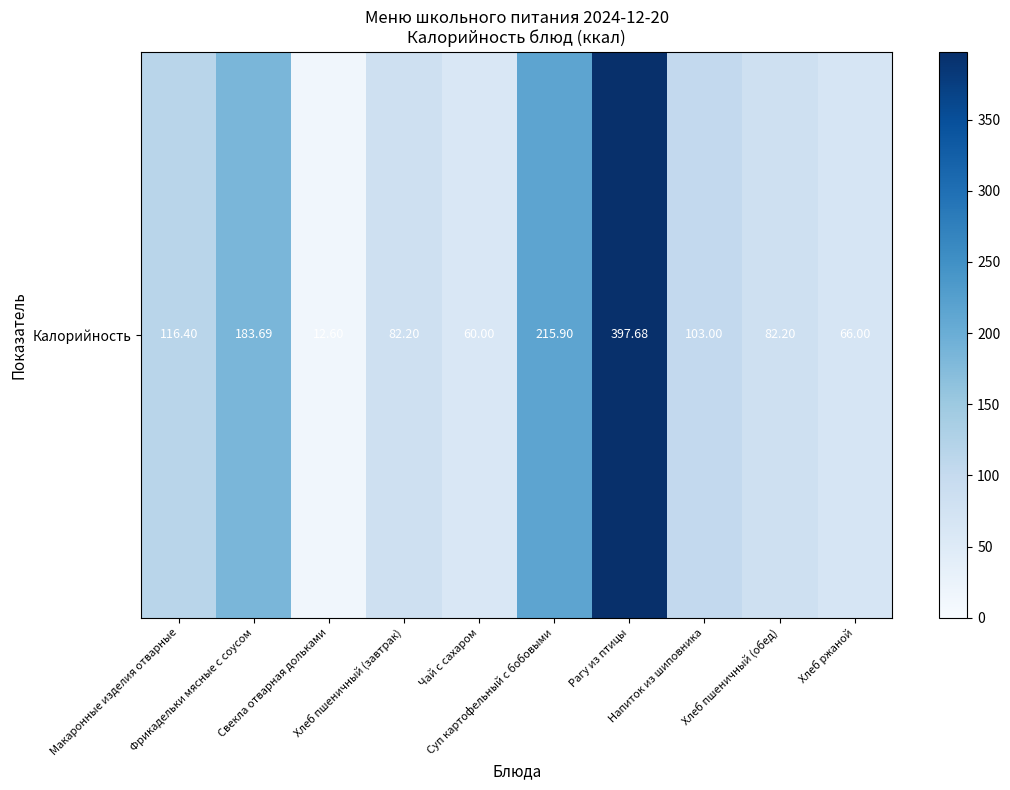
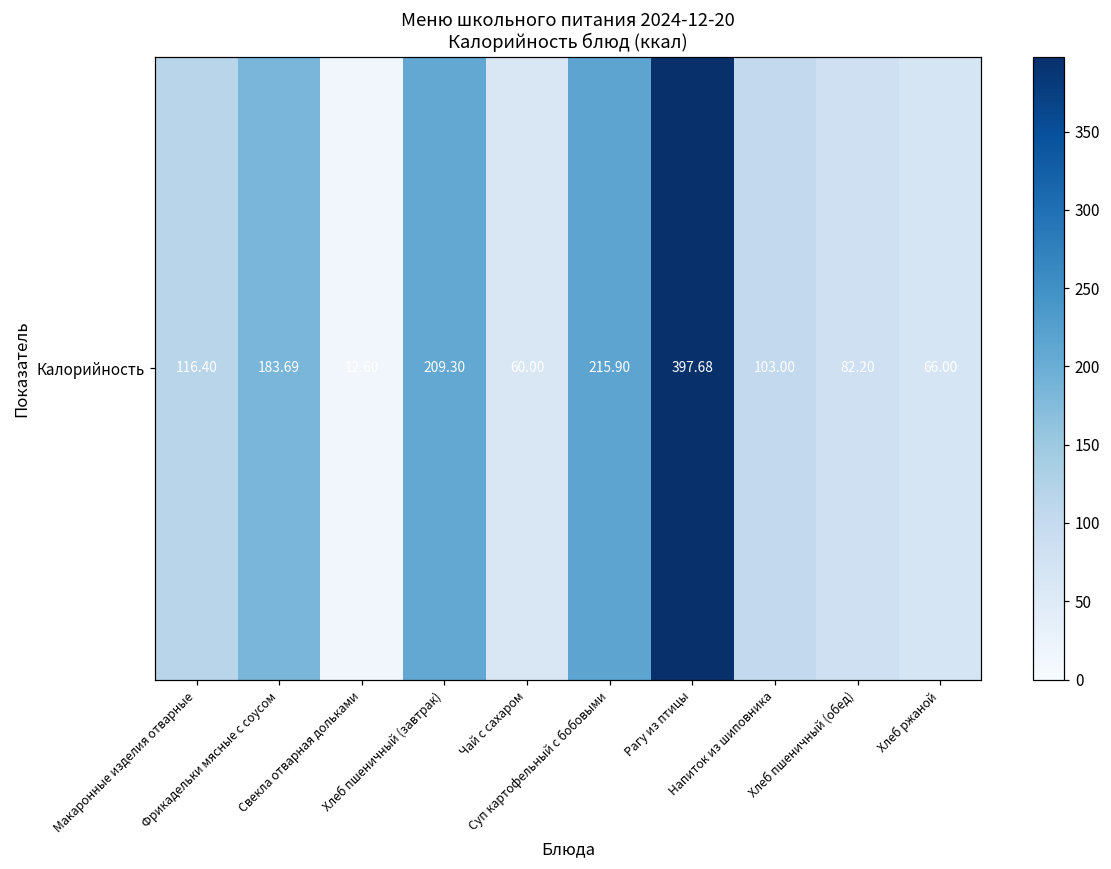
  {
    "Калорийность": {
      "Макаронные изделия отварные": 116.40,
      "Фрикадельки мясные с соусом": 183.69,
-     "Хлеб пшеничный (завтрак)": 82.20,
+     "Хлеб пшеничный (завтрак)": 209.30,
      "Суп картофельный с бобовыми": 215.90,
      "Рагу из птицы": 397.68,
      "Напиток из шиповника": 103.00,
      "Хлеб пшеничный (обед)": 82.20
    }
  }
